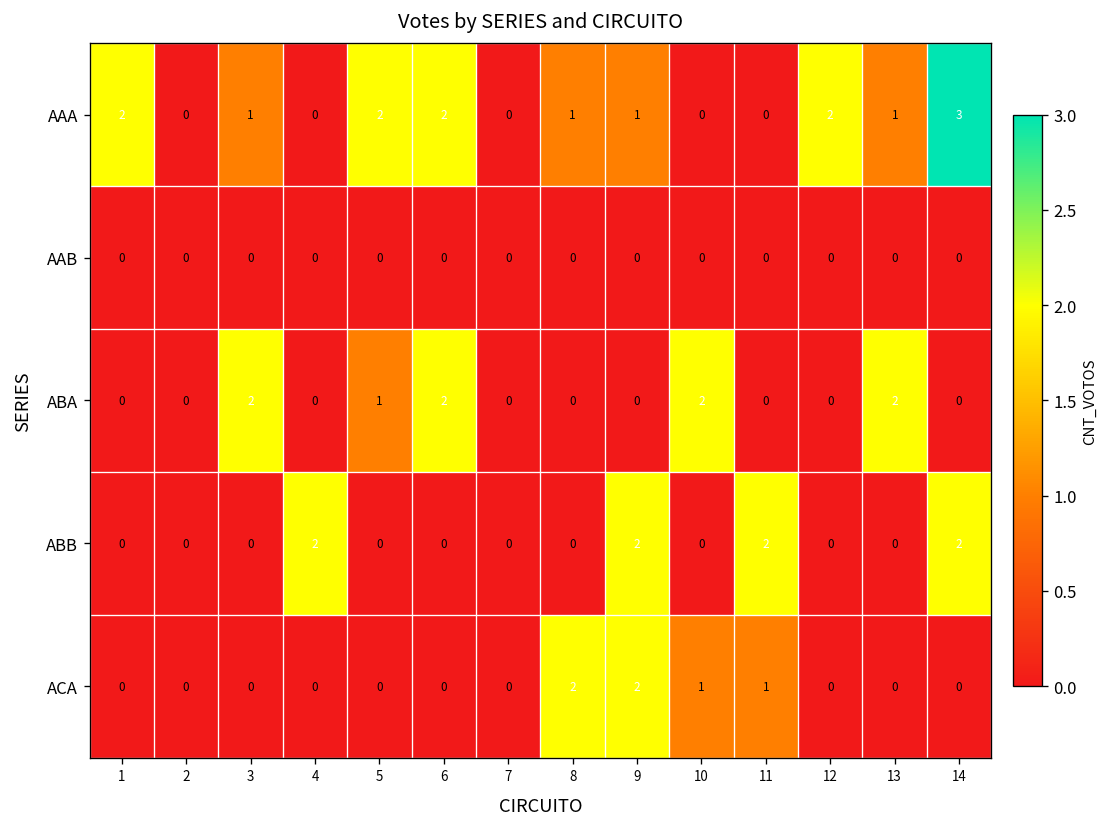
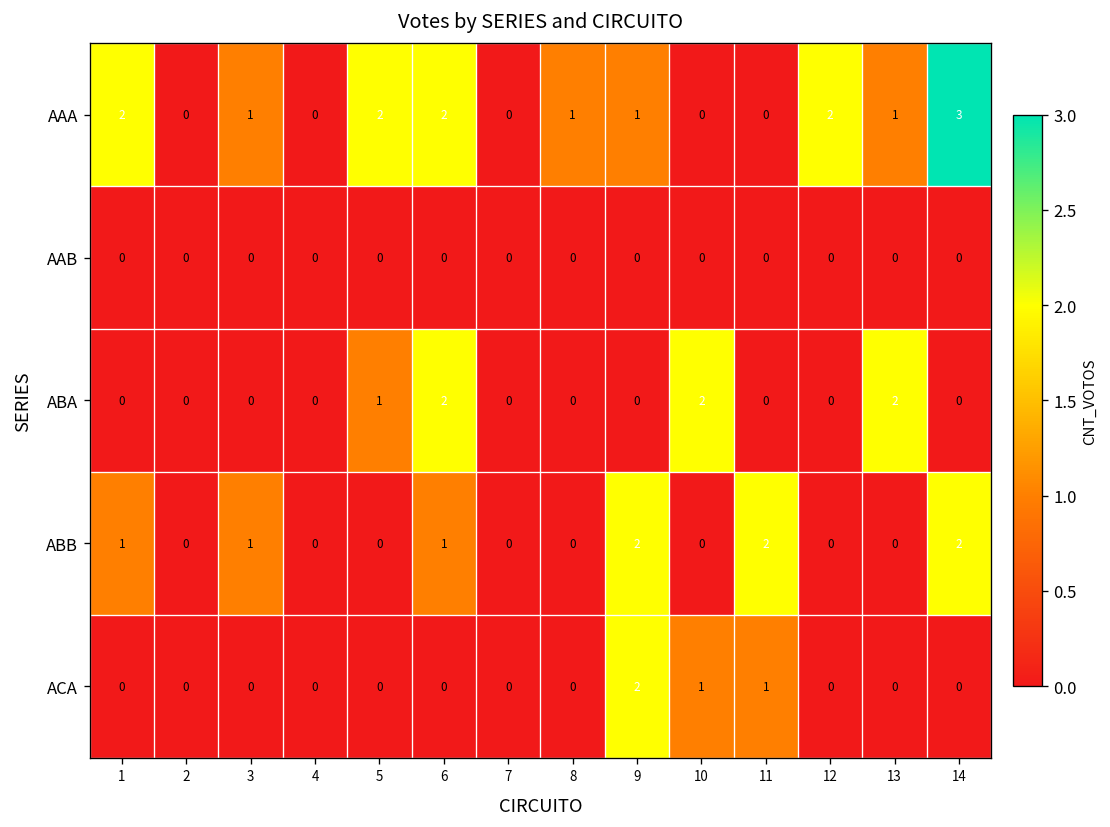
  {
    "AAA": {
      "1": 2,
      "2": 0,
      "3": 1,
      "4": 0,
      "5": 2,
      "6": 2,
      "7": 0,
      "8": 1,
      "9": 1,
      "10": 0,
      "11": 0,
      "12": 2,
      "13": 1,
      "14": 3
    },
    "AAB": {
      "1": 0,
      "2": 0,
      "3": 0,
      "4": 0,
      "5": 0,
      "6": 0,
      "7": 0,
      "8": 0,
      "9": 0,
      "10": 0,
      "11": 0,
      "12": 0,
      "13": 0,
      "14": 0
    },
    "ABA": {
      "1": 0,
      "2": 0,
-     "3": 2,
+     "3": 0,
      "4": 0,
      "5": 1,
      "6": 2,
      "7": 0,
      "8": 0,
      "9": 0,
      "10": 2,
      "11": 0,
      "12": 0,
      "13": 2,
      "14": 0
    },
    "ABB": {
-     "1": 0,
+     "1": 1,
      "2": 0,
-     "3": 0,
-     "4": 2,
+     "3": 1,
+     "4": 0,
      "5": 0,
-     "6": 0,
+     "6": 1,
      "7": 0,
      "8": 0,
      "9": 2,
      "10": 0,
      "11": 2,
      "12": 0,
      "13": 0,
      "14": 2
    },
    "ACA": {
      "1": 0,
      "2": 0,
      "3": 0,
      "4": 0,
      "5": 0,
      "6": 0,
      "7": 0,
-     "8": 2,
+     "8": 0,
      "9": 2,
      "10": 1,
      "11": 1,
      "12": 0,
      "13": 0,
      "14": 0
    }
  }
